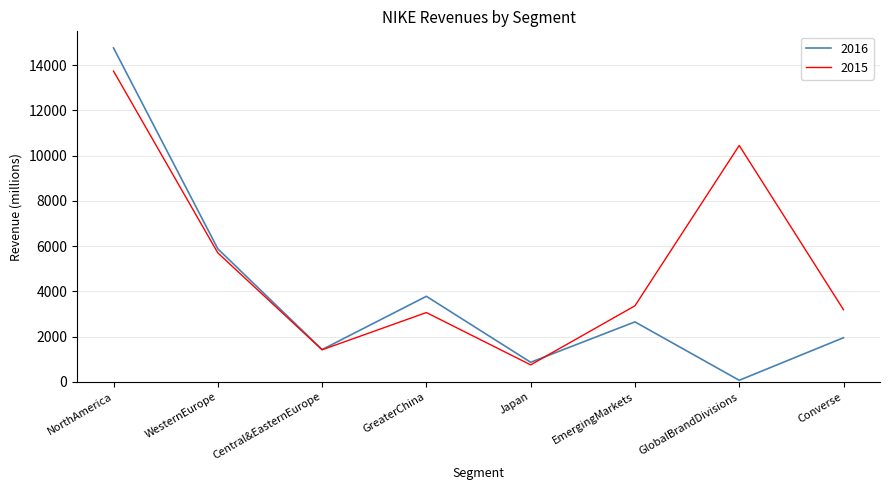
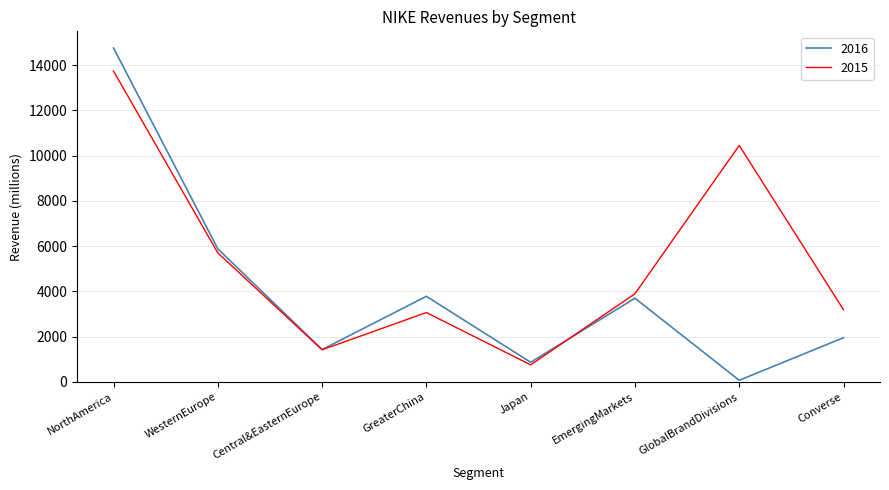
  {
    "2016": {
      "NorthAmerica": 14800,
      "WesternEurope": 5900,
      "GreaterChina": 3800,
      "Japan": 900,
-     "EmergingMarkets": 2700,
+     "EmergingMarkets": 3700,
      "GlobalBrandDivisions": 100,
      "Converse": 2000
    },
    "2015": {
      "NorthAmerica": 13700,
      "WesternEurope": 5700,
      "GreaterChina": 3100,
      "Japan": 800,
-     "EmergingMarkets": 3400,
+     "EmergingMarkets": 3900,
      "GlobalBrandDivisions": 10500,
      "Converse": 3200
    }
  }
